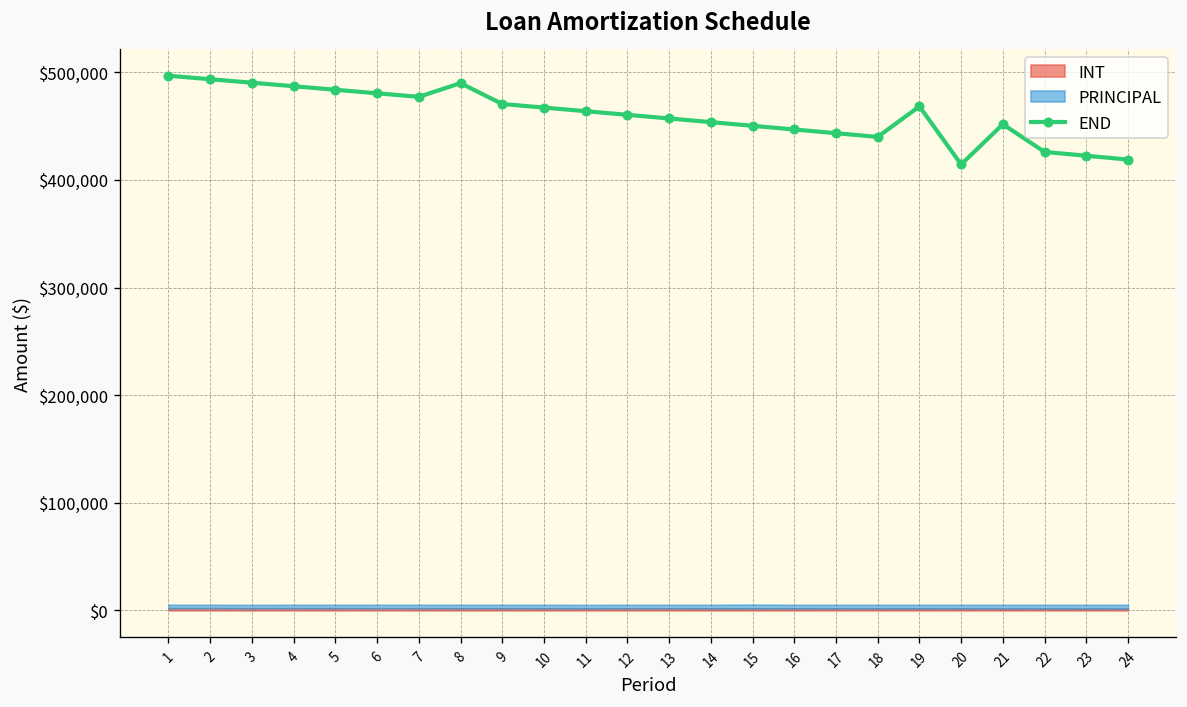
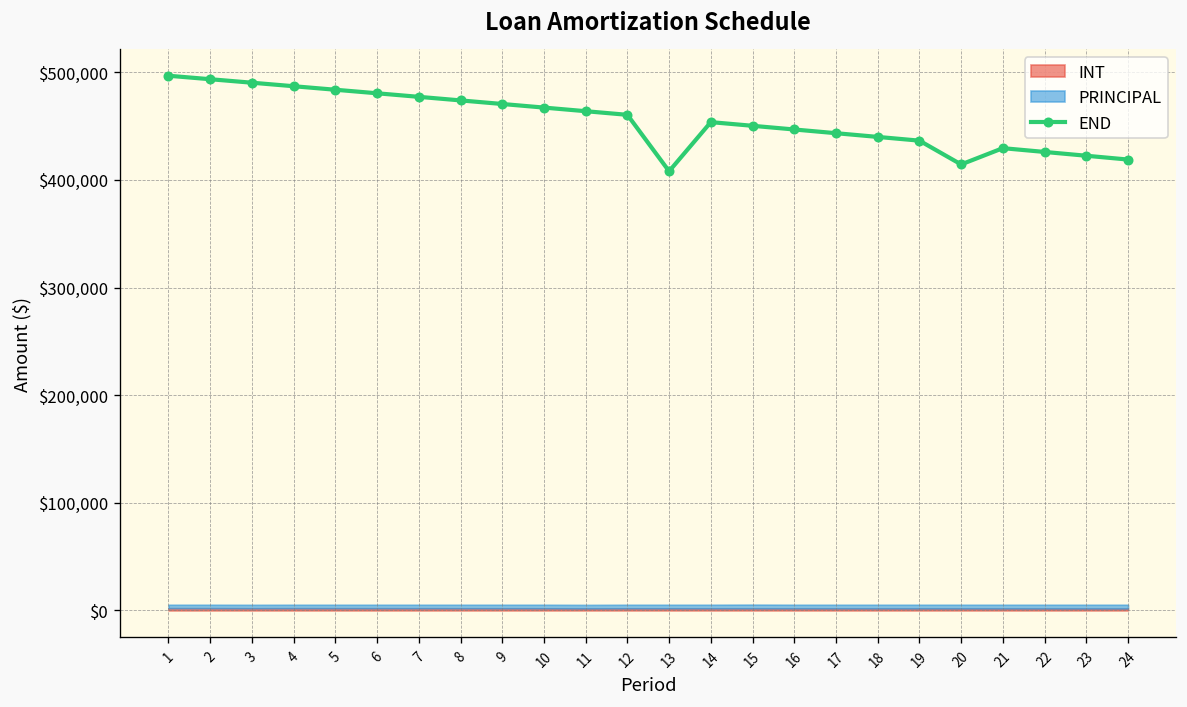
  {
    "END": {
      "1": "$500,000",
      "2": "$490,000",
      "3": "$490,000",
      "4": "$490,000",
      "5": "$480,000",
      "6": "$480,000",
      "7": "$480,000",
-     "8": "$490,000",
+     "8": "$470,000",
      "9": "$470,000",
      "10": "$470,000",
      "11": "$460,000",
      "12": "$460,000",
-     "13": "$460,000",
+     "13": "$410,000",
      "14": "$450,000",
      "15": "$450,000",
      "16": "$450,000",
      "17": "$440,000",
      "18": "$440,000",
-     "19": "$470,000",
+     "19": "$440,000",
      "20": "$410,000",
-     "21": "$450,000",
+     "21": "$430,000",
      "22": "$430,000",
      "23": "$420,000",
      "24": "$420,000"
    },
    "PRINCIPAL": {
      "1": "$0",
      "2": "$0",
      "3": "$0",
      "4": "$0",
      "5": "$0",
      "6": "$0",
      "7": "$0",
      "8": "$0",
      "9": "$0",
      "10": "$0",
      "11": "$0",
      "12": "$0",
      "13": "$0",
      "14": "$0",
      "15": "$0",
      "16": "$0",
      "17": "$0",
      "18": "$0",
      "19": "$0",
      "20": "$0",
      "21": "$0",
      "22": "$0",
      "23": "$0",
      "24": "$0"
    }
  }
